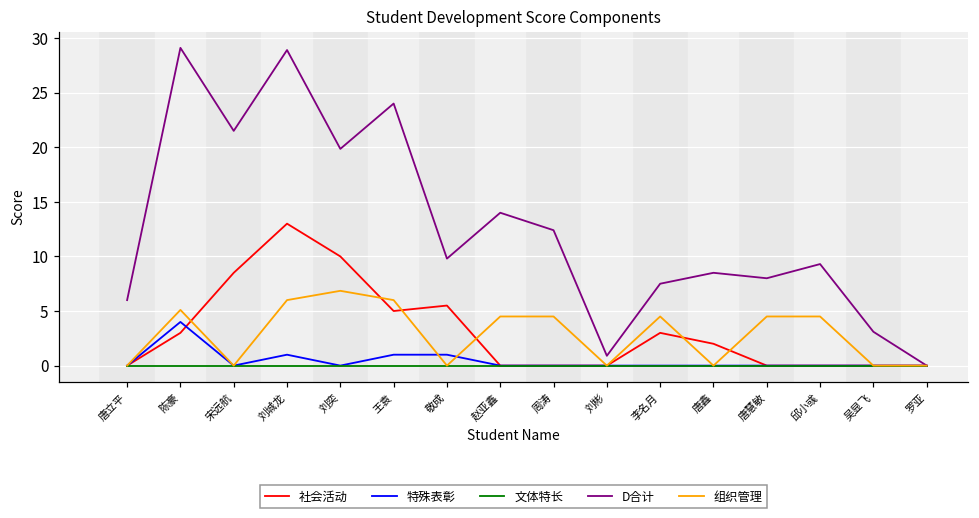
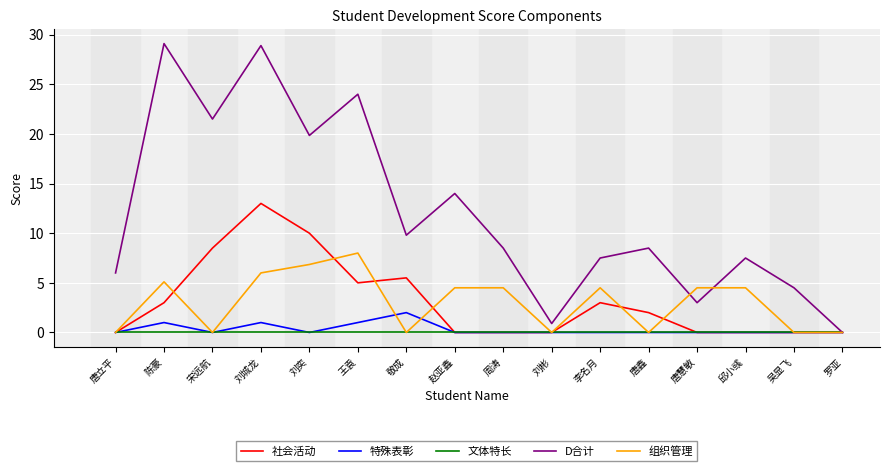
  {
    "社会活动": {
      "陈豪": 3,
      "宋远航": 9,
      "刘城龙": 13,
      "刘奕": 10,
      "王袁": 5,
      "敬成": 6,
      "李名月": 3,
      "唐鑫": 2
    },
    "特殊表彰": {
-     "陈豪": 4,
+     "陈豪": 1,
      "刘城龙": 1,
      "王袁": 1,
-     "敬成": 1
+     "敬成": 2
    },
    "文体特长": {
      "陈豪": 0,
      "刘城龙": 0,
      "王袁": 0
    },
    "D合计": {
      "唐立平": 6,
      "陈豪": 29,
      "宋远航": 22,
      "刘城龙": 29,
      "刘奕": 20,
      "王袁": 24,
      "敬成": 10,
      "赵亚鑫": 14,
-     "周涛": 12,
+     "周涛": 9,
      "刘彬": 1,
      "李名月": 8,
      "唐鑫": 9,
-     "唐慧敏": 8,
-     "邱小彧": 9,
-     "吴显飞": 3
+     "唐慧敏": 3,
+     "邱小彧": 8,
+     "吴显飞": 5
    },
    "组织管理": {
      "陈豪": 5,
      "刘城龙": 6,
      "刘奕": 7,
-     "王袁": 6,
+     "王袁": 8,
      "赵亚鑫": 5,
      "周涛": 5,
      "李名月": 5,
      "唐慧敏": 5,
      "邱小彧": 5
    }
  }
